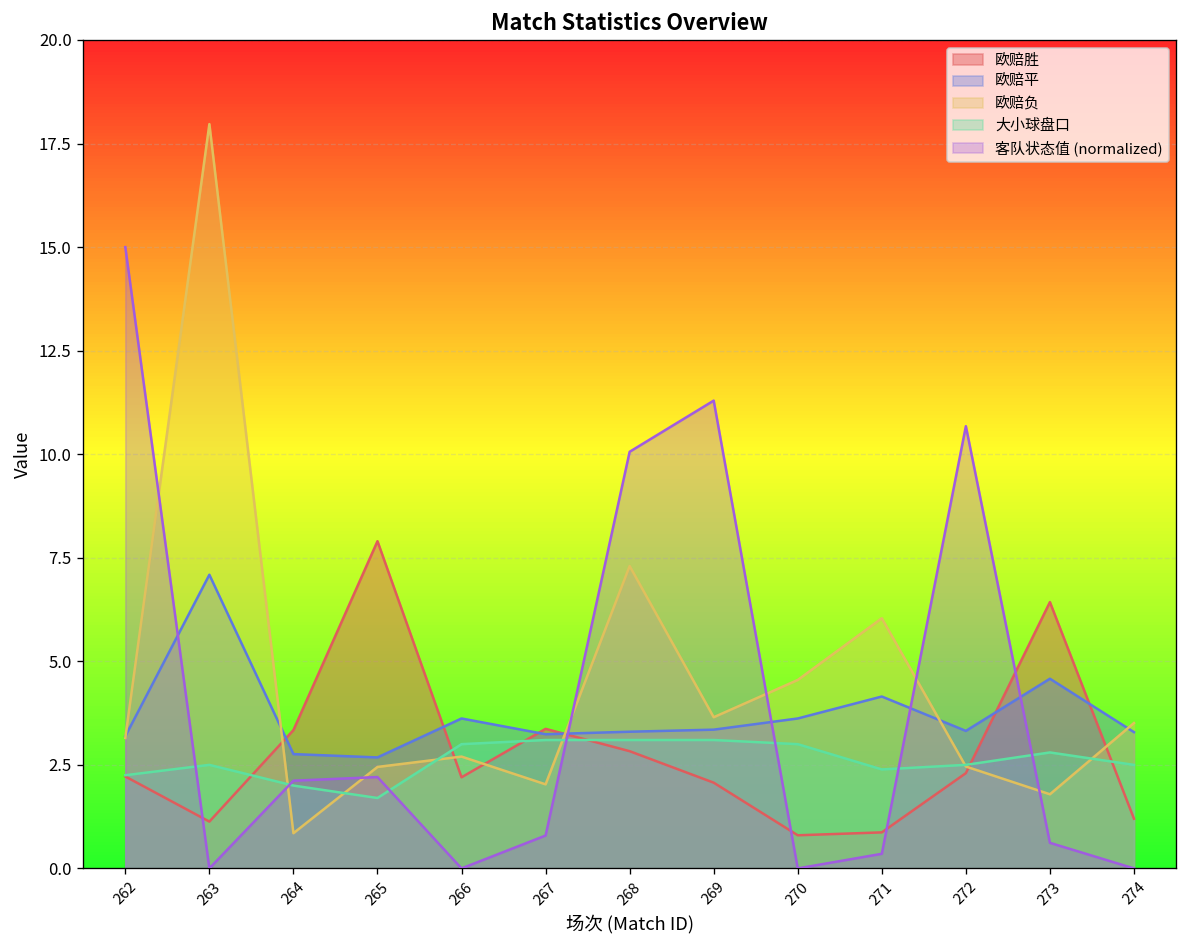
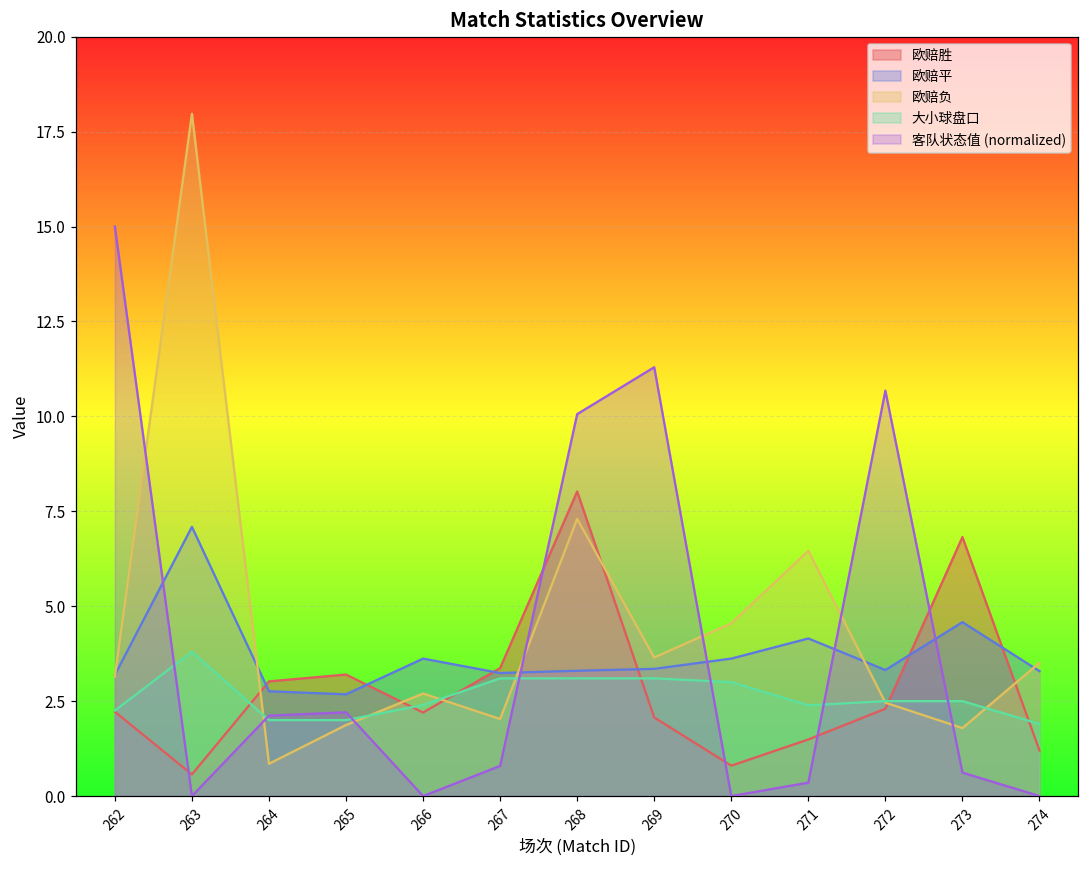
  {
    "欧赔胜": {
-     "263": 1.1,
-     "264": 3.3,
-     "265": 7.9,
+     "263": 0.6,
+     "264": 3.0,
+     "265": 3.2,
      "266": 2.2,
      "267": 3.4,
-     "268": 2.8,
+     "268": 8.0,
      "269": 2.1,
      "270": 0.8,
-     "271": 0.9,
+     "271": 1.5,
      "272": 2.3,
-     "273": 6.4,
+     "273": 6.8,
      "274": 1.2
    },
    "欧赔负": {
      "263": 18.0,
      "264": 0.9,
-     "265": 2.5,
+     "265": 1.9,
      "266": 2.7,
      "267": 2.0,
      "268": 7.3,
      "269": 3.7,
      "270": 4.6,
-     "271": 6.0,
+     "271": 6.5,
      "273": 1.8,
      "274": 3.5
    },
    "大小球盘口": {
-     "263": 2.5,
+     "263": 3.8,
      "264": 2.0,
-     "265": 1.7,
-     "266": 3.0,
+     "265": 2.0,
+     "266": 2.4,
      "267": 3.1,
      "268": 3.1,
      "269": 3.1,
      "270": 3.0,
      "271": 2.4,
-     "273": 2.8,
-     "274": 2.5
+     "273": 2.5,
+     "274": 1.9
    }
  }
